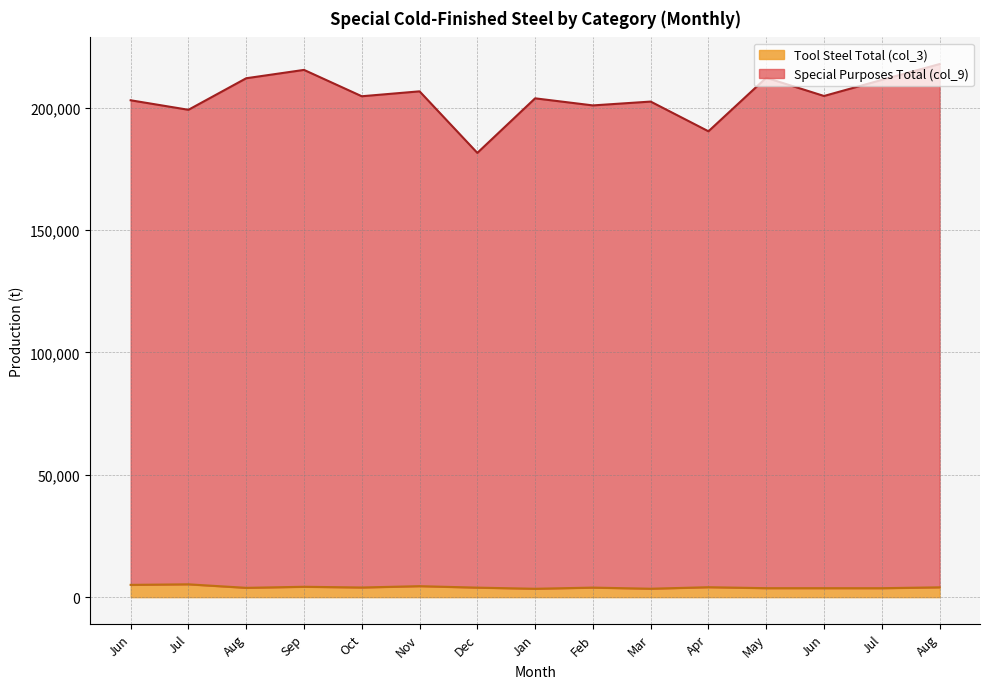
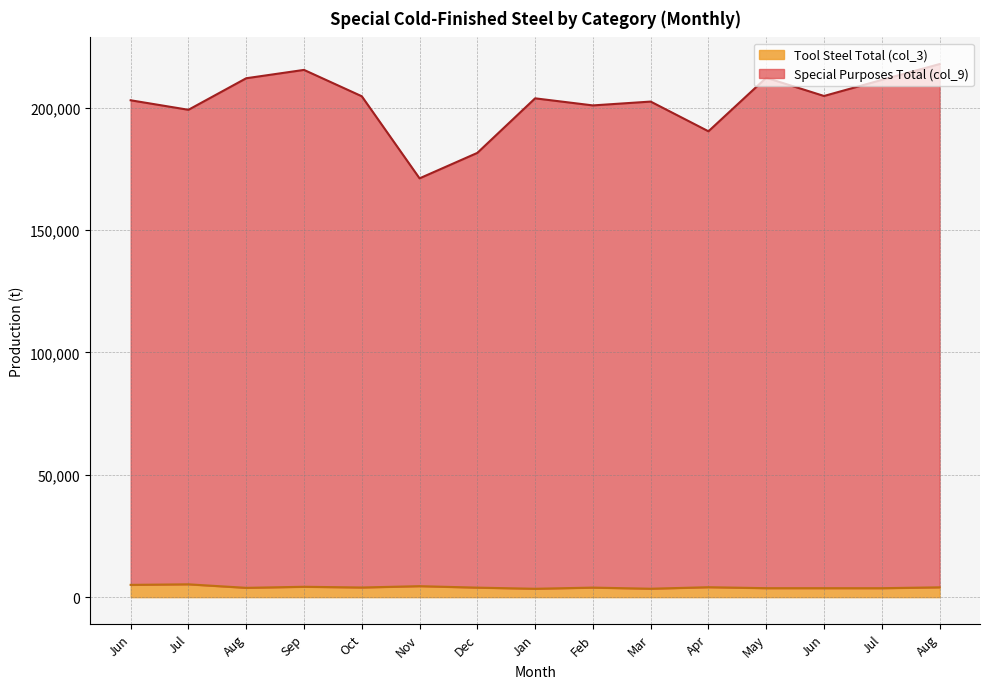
  {
    "Tool Steel Total (col_3)": {
      "Sep": "4,000",
      "Oct": "4,000",
      "Nov": "4,000",
      "Dec": "4,000",
      "Jan": "3,000",
      "Feb": "4,000",
      "Mar": "3,000",
      "Apr": "4,000",
      "May": "4,000"
    },
    "Special Purposes Total (col_9)": {
      "Sep": "211,000",
      "Oct": "201,000",
-     "Nov": "202,000",
+     "Nov": "167,000",
      "Dec": "178,000",
      "Jan": "200,000",
      "Feb": "197,000",
      "Mar": "199,000",
      "Apr": "186,000"
    }
  }
